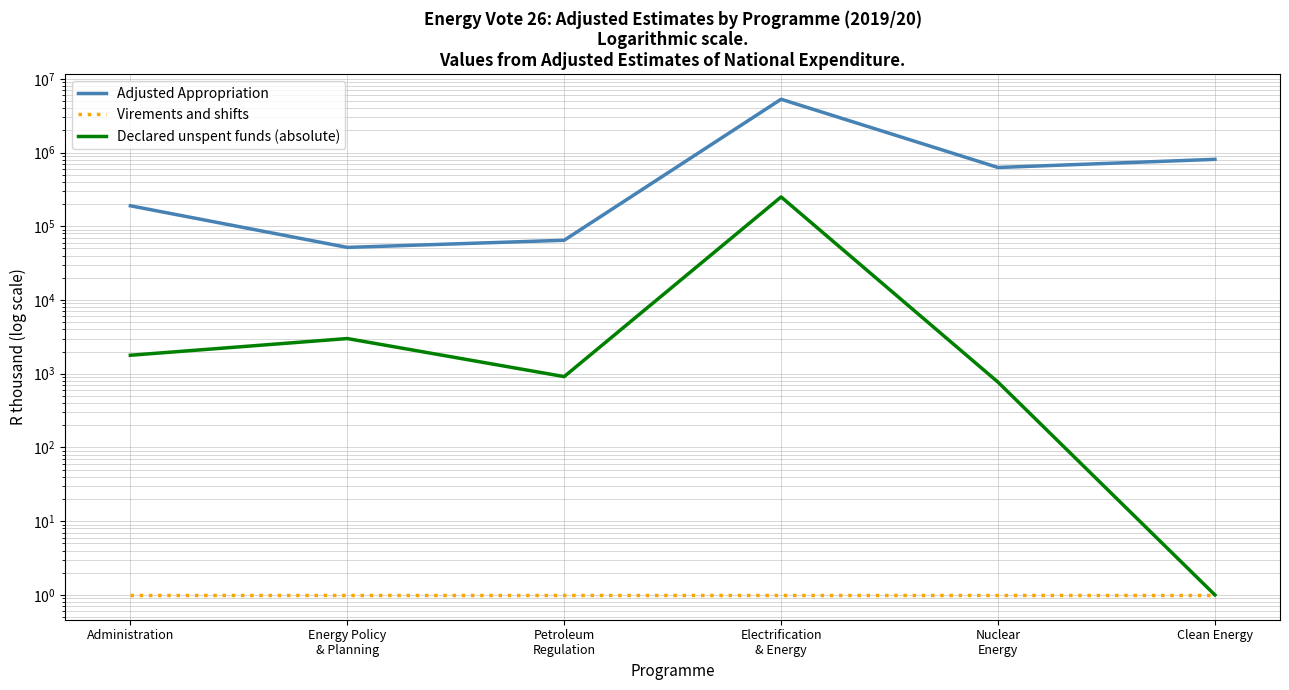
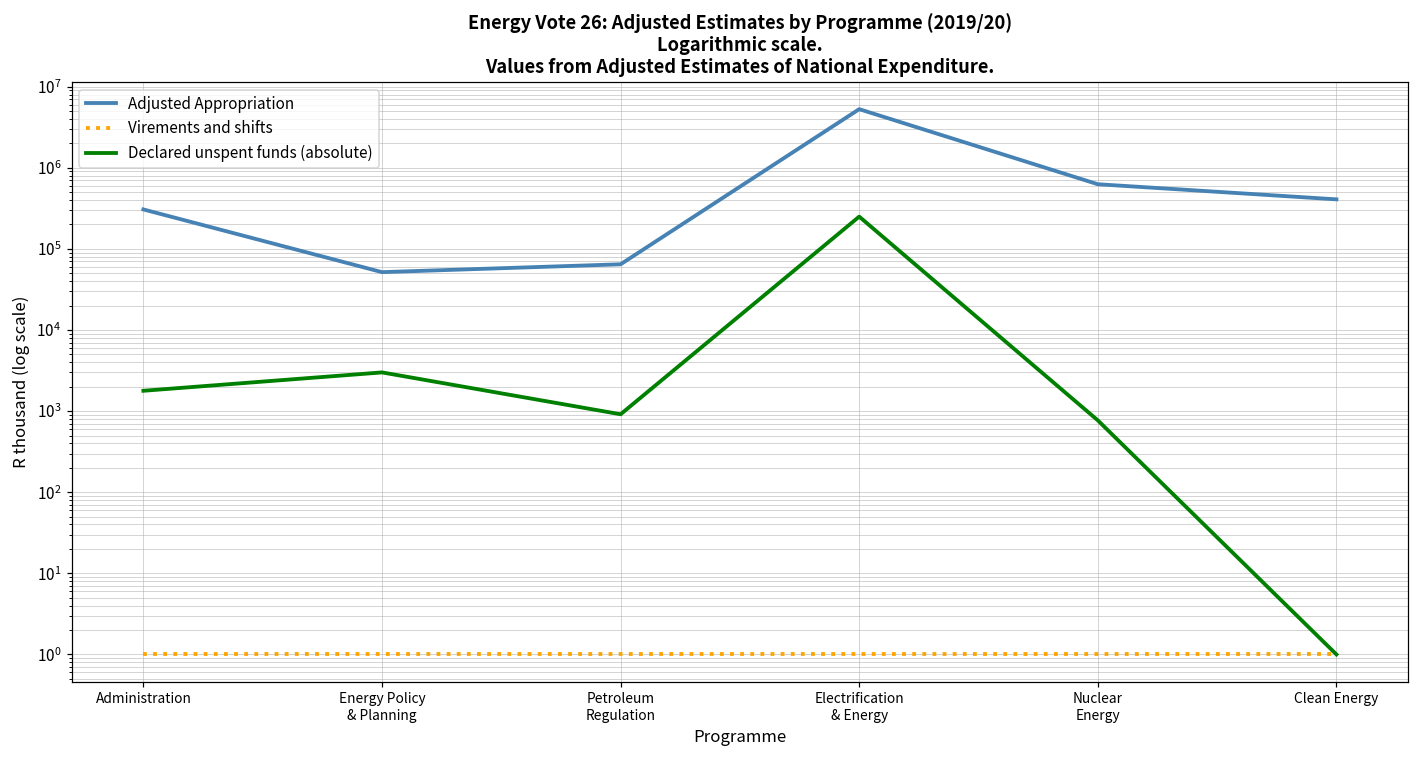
  {
    "Adjusted Appropriation": {
-     "Administration": 190000,
+     "Administration": 310000,
      "Energy Policy & Planning": 50000,
      "Petroleum Regulation": 60000,
      "Electrification & Energy": 5000000,
      "Nuclear Energy": 600000,
-     "Clean Energy": 800000
+     "Clean Energy": 400000
    },
    "Virements and shifts": {
      "Administration": 1,
      "Energy Policy & Planning": 1,
      "Petroleum Regulation": 1,
      "Electrification & Energy": 1,
      "Nuclear Energy": 1
    },
    "Declared unspent funds (absolute)": {
      "Administration": 1800,
      "Energy Policy & Planning": 3000,
      "Petroleum Regulation": 900,
      "Electrification & Energy": 250000,
      "Nuclear Energy": 800
    }
  }
